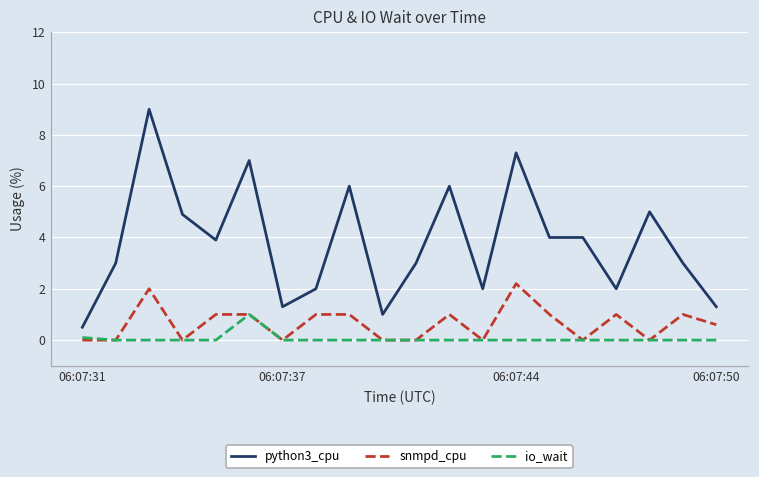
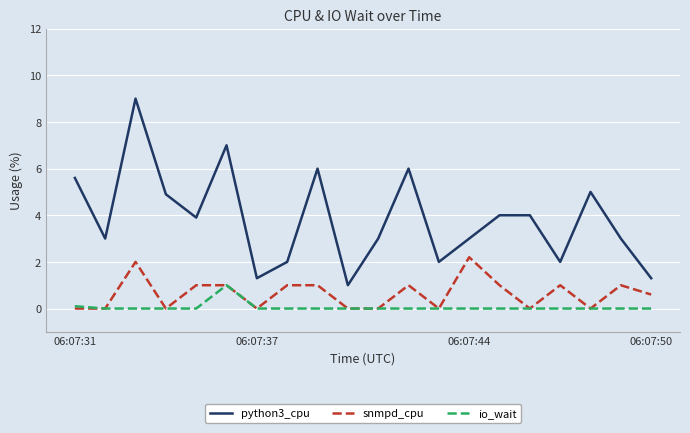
  {
    "python3_cpu": {
-     "06:07:31": 0.5,
+     "06:07:31": 5.6,
      "06:07:37": 1.3,
-     "06:07:44": 7.3,
+     "06:07:44": 3.0,
      "06:07:50": 1.3
    },
    "snmpd_cpu": {
      "06:07:44": 2.2,
      "06:07:50": 0.6
    },
    "io_wait": {
      "06:07:44": 0.0,
      "06:07:50": 0.0
    }
  }
